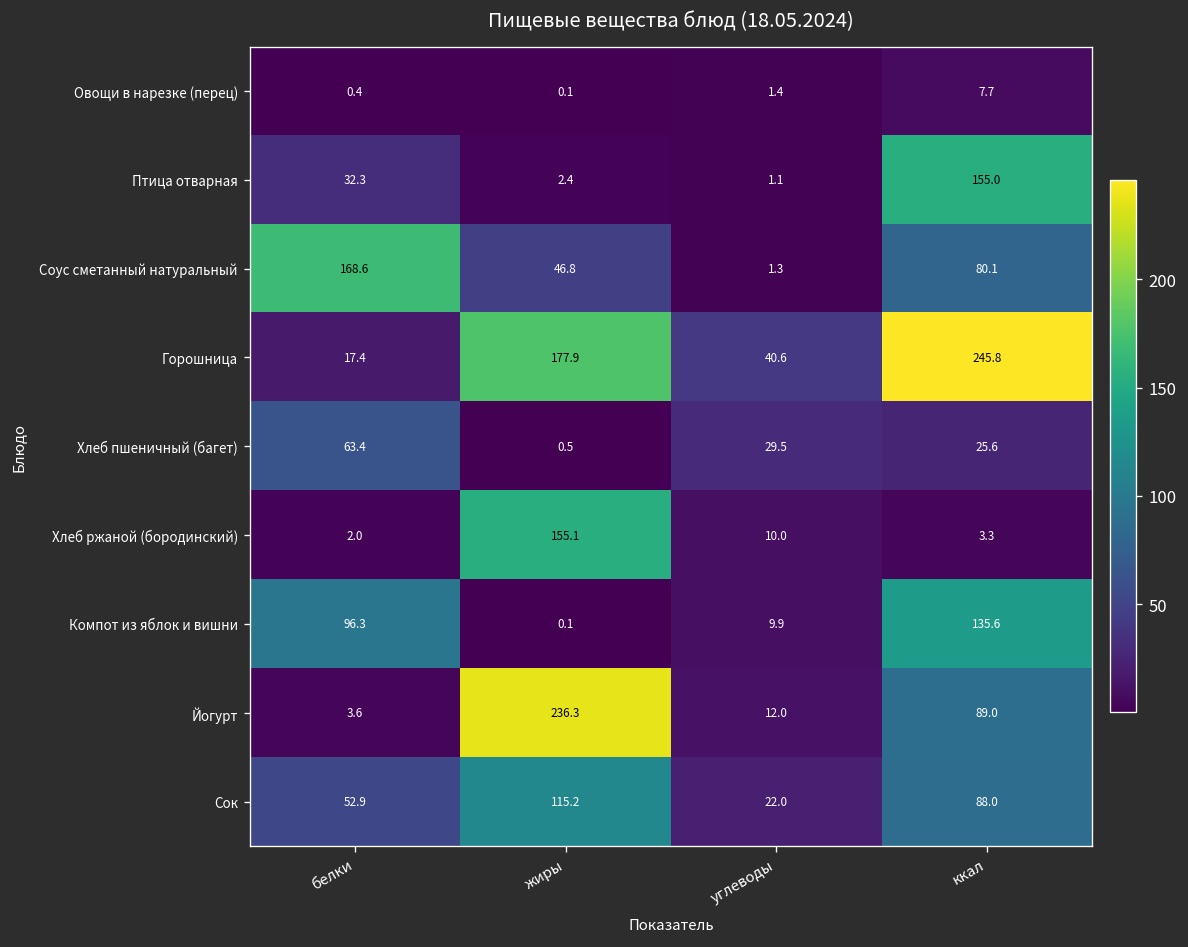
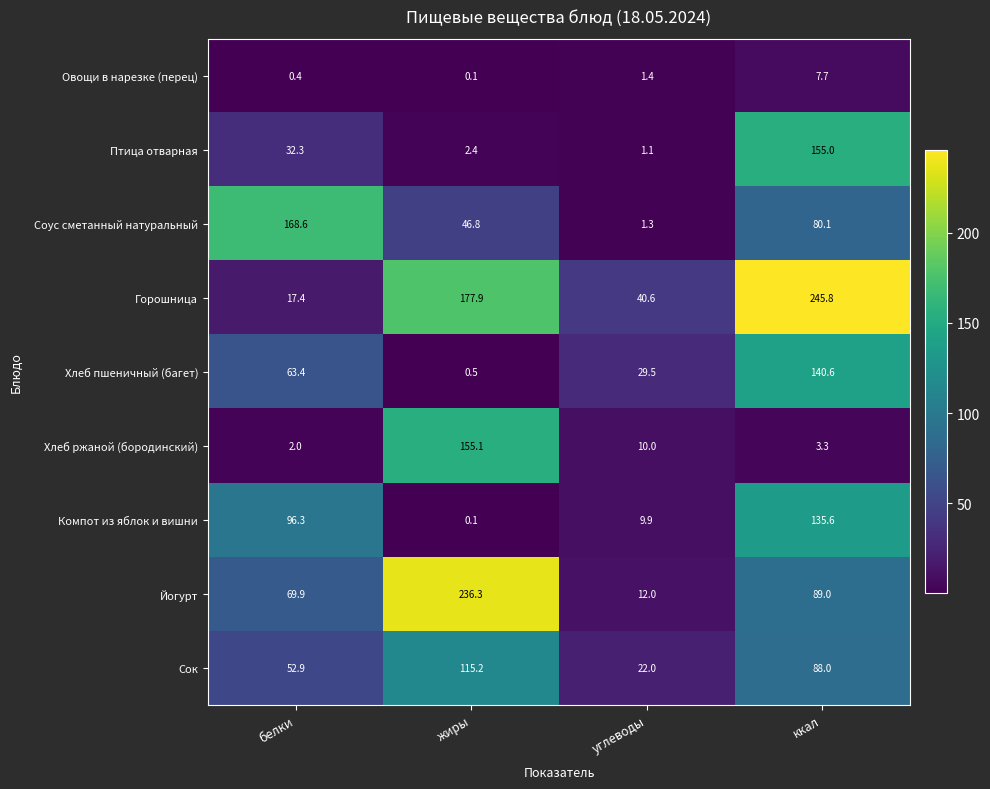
  {
    "Овощи в нарезке (перец)": {
      "белки": 0.4,
      "жиры": 0.1,
      "углеводы": 1.4,
      "ккал": 7.7
    },
    "Птица отварная": {
      "белки": 32.3,
      "жиры": 2.4,
      "углеводы": 1.1,
      "ккал": 155.0
    },
    "Соус сметанный натуральный": {
      "белки": 168.6,
      "жиры": 46.8,
      "углеводы": 1.3,
      "ккал": 80.1
    },
    "Горошница": {
      "белки": 17.4,
      "жиры": 177.9,
      "углеводы": 40.6,
      "ккал": 245.8
    },
    "Хлеб пшеничный (багет)": {
      "белки": 63.4,
      "жиры": 0.5,
      "углеводы": 29.5,
-     "ккал": 25.6
+     "ккал": 140.6
    },
    "Хлеб ржаной (бородинский)": {
      "белки": 2.0,
      "жиры": 155.1,
      "углеводы": 10.0,
      "ккал": 3.3
    },
    "Компот из яблок и вишни": {
      "белки": 96.3,
      "жиры": 0.1,
      "углеводы": 9.9,
      "ккал": 135.6
    },
    "Йогурт": {
-     "белки": 3.6,
+     "белки": 69.9,
      "жиры": 236.3,
      "углеводы": 12.0,
      "ккал": 89.0
    },
    "Сок": {
      "белки": 52.9,
      "жиры": 115.2,
      "углеводы": 22.0,
      "ккал": 88.0
    }
  }
